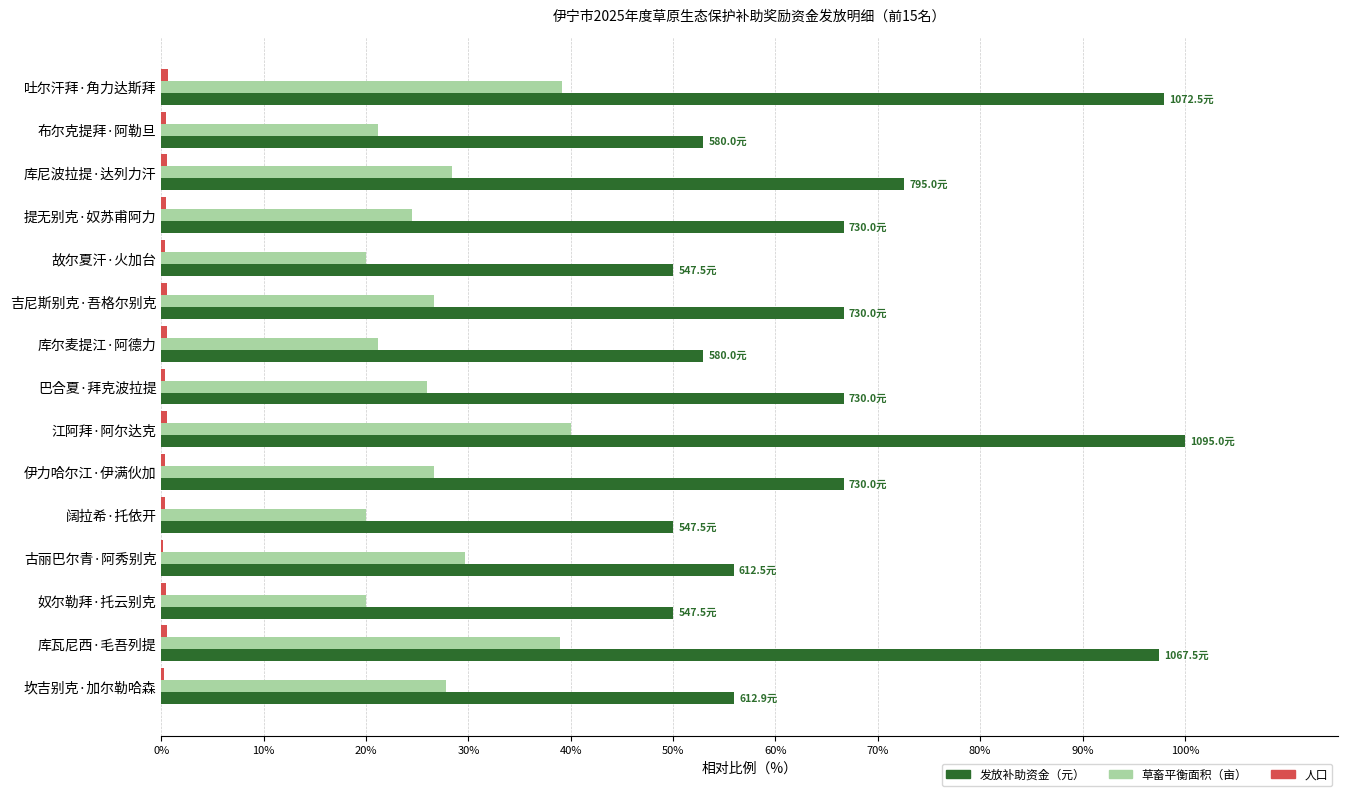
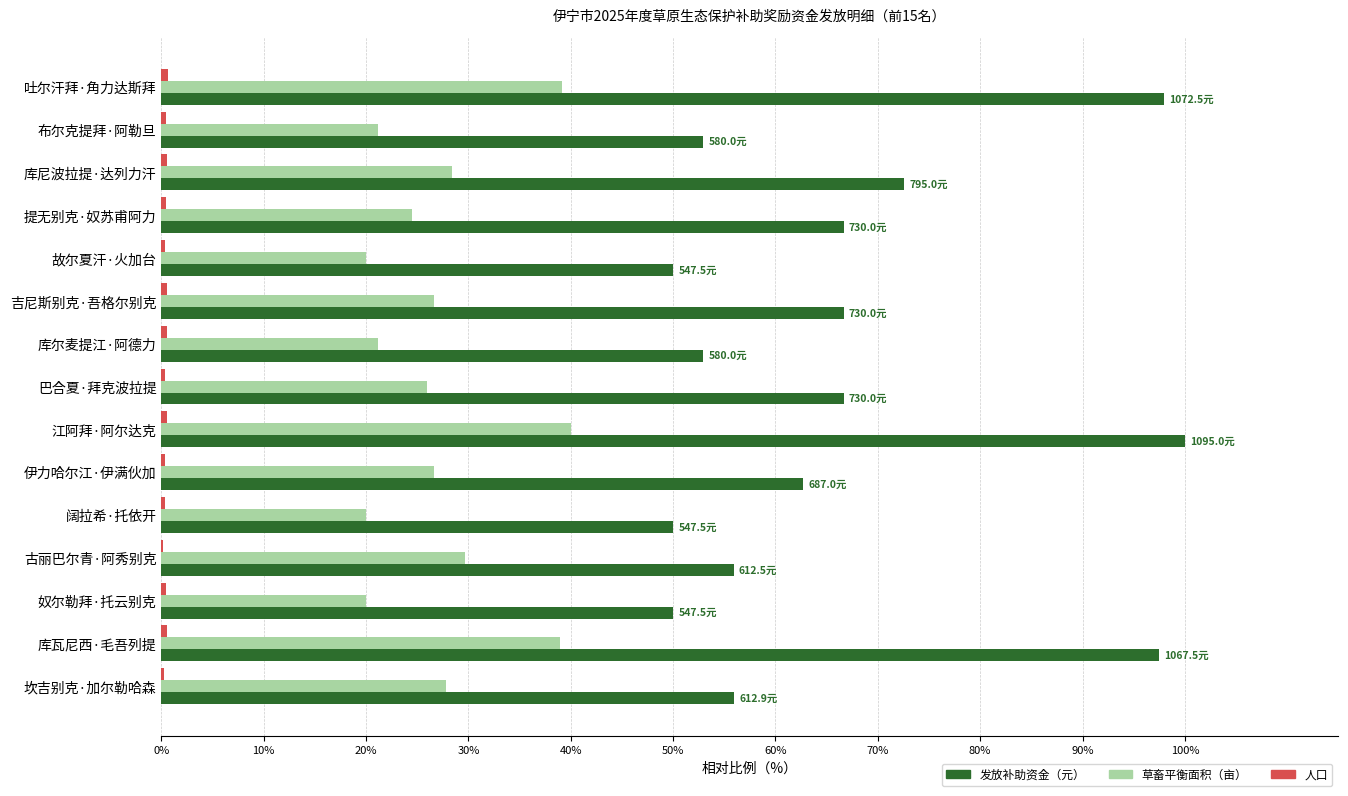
  {
    "发放补助资金（元）": {
-     "伊力哈尔江·伊满伙加": "730.0元"
+     "伊力哈尔江·伊满伙加": "687.0元"
    },
    "草畜平衡面积（亩）": {
      "吐尔汗拜·角力达斯拜": "39.2%",
      "布尔克提拜·阿勒旦": "21.2%",
      "库尼波拉提·达列力汗": "28.4%",
      "提无别克·奴苏甫阿力": "24.5%",
      "故尔夏汗·火加台": "20.0%",
      "吉尼斯别克·吾格尔别克": "26.7%",
      "库尔麦提江·阿德力": "21.2%",
      "巴合夏·拜克波拉提": "25.9%",
      "江阿拜·阿尔达克": "40.0%",
      "伊力哈尔江·伊满伙加": "26.7%",
      "阔拉希·托依开": "20.0%",
      "古丽巴尔青·阿秀别克": "29.7%",
      "奴尔勒拜·托云别克": "20.0%",
      "库瓦尼西·毛吾列提": "39.0%",
      "坎吉别克·加尔勒哈森": "27.9%"
    },
    "人口": {
      "吐尔汗拜·角力达斯拜": "0.6%",
      "布尔克提拜·阿勒旦": "0.5%",
      "库尼波拉提·达列力汗": "0.5%",
      "提无别克·奴苏甫阿力": "0.5%",
      "故尔夏汗·火加台": "0.4%",
      "吉尼斯别克·吾格尔别克": "0.5%",
      "库尔麦提江·阿德力": "0.5%",
      "巴合夏·拜克波拉提": "0.4%",
      "江阿拜·阿尔达克": "0.5%",
      "伊力哈尔江·伊满伙加": "0.4%",
      "阔拉希·托依开": "0.4%",
      "奴尔勒拜·托云别克": "0.5%",
      "库瓦尼西·毛吾列提": "0.5%",
      "坎吉别克·加尔勒哈森": "0.3%"
    }
  }
